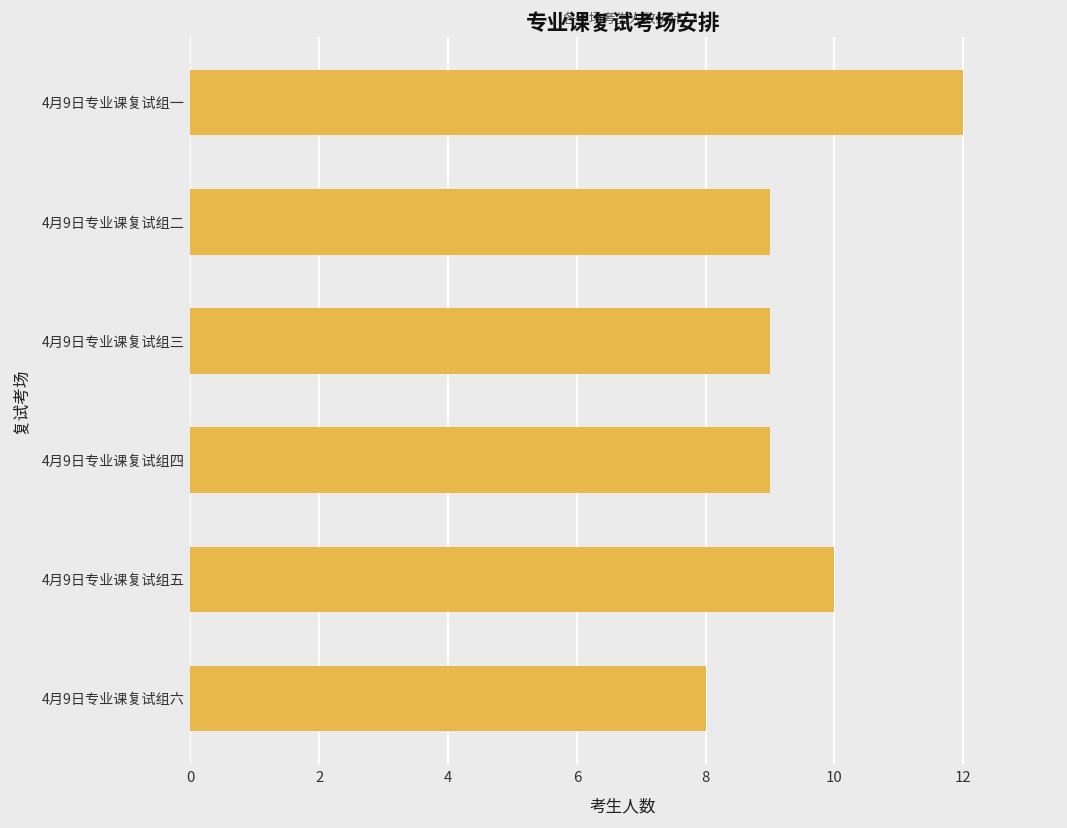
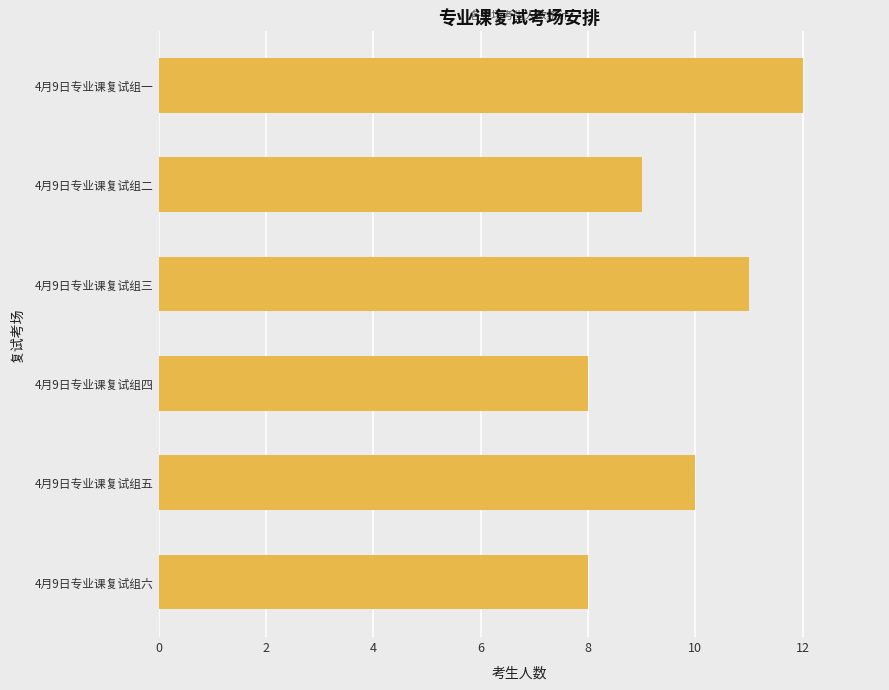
  {
    "4月9日专业课复试组一": 12,
    "4月9日专业课复试组二": 9,
-   "4月9日专业课复试组三": 9,
-   "4月9日专业课复试组四": 9,
+   "4月9日专业课复试组三": 11,
+   "4月9日专业课复试组四": 8,
    "4月9日专业课复试组五": 10,
    "4月9日专业课复试组六": 8
  }
